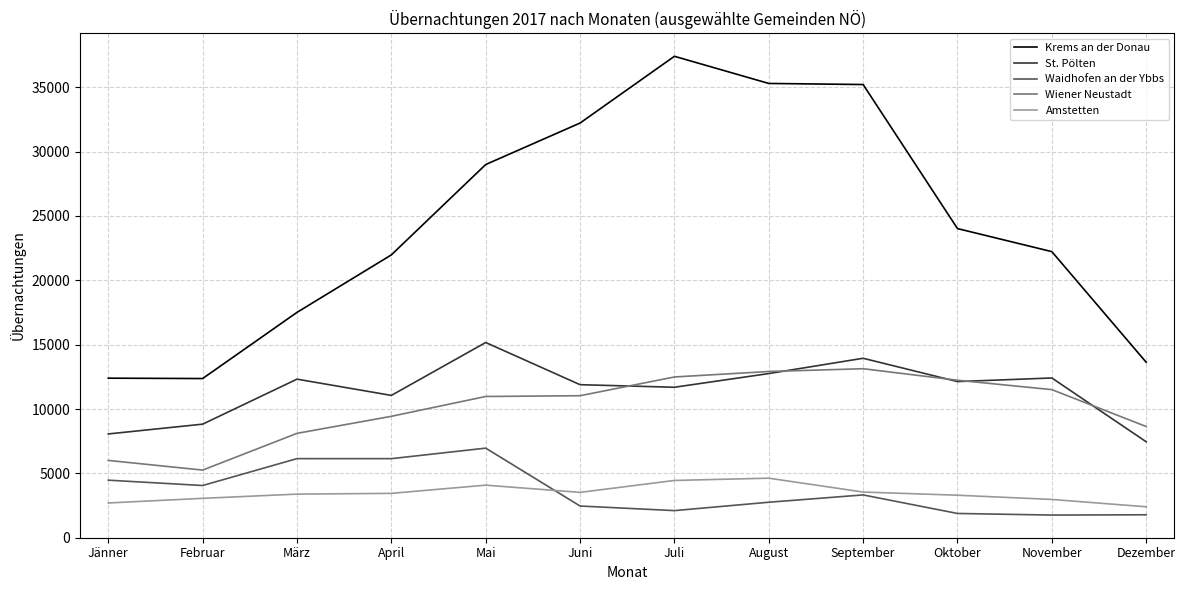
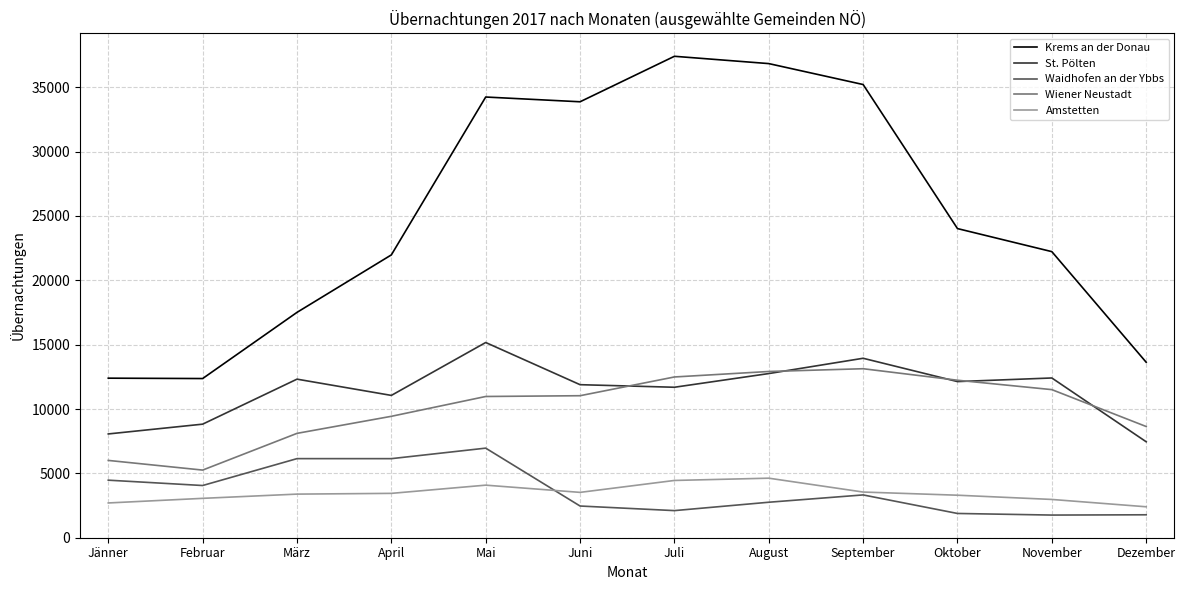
  {
    "Krems an der Donau": {
      "Jänner": 12400,
      "Februar": 12400,
      "März": 17500,
      "April": 22000,
-     "Mai": 29000,
-     "Juni": 32200,
+     "Mai": 34200,
+     "Juni": 33900,
      "Juli": 37400,
-     "August": 35300,
+     "August": 36800,
      "September": 35200,
      "Oktober": 24000,
      "November": 22200,
      "Dezember": 13600
    }
  }
